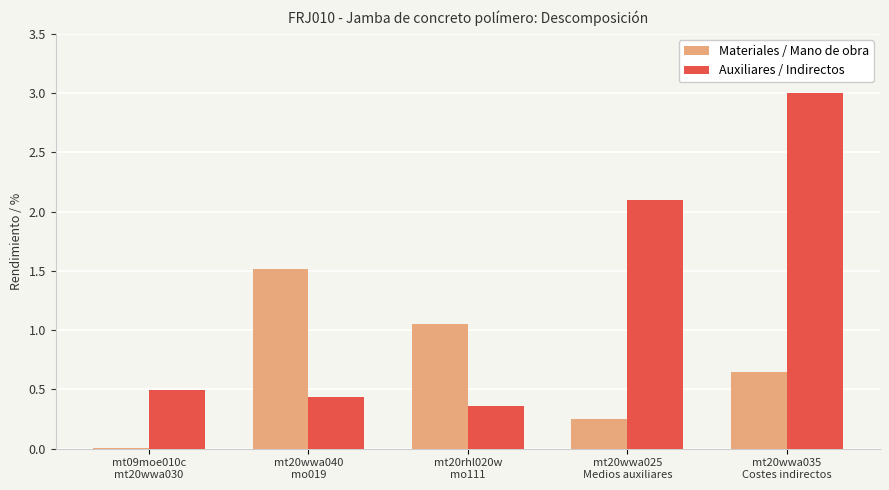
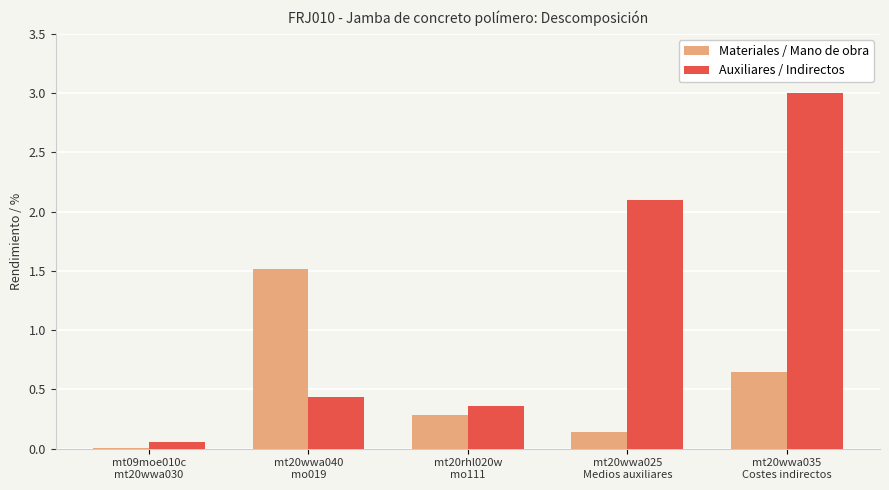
  {
    "Materiales / Mano de obra": {
      "mt20wwa040 mo019": 1.52,
-     "mt20rhl020w mo111": 1.05,
-     "mt20wwa025 Medios auxiliares": 0.25,
+     "mt20rhl020w mo111": 0.28,
+     "mt20wwa025 Medios auxiliares": 0.14,
      "mt20wwa035 Costes indirectos": 0.65
    },
    "Auxiliares / Indirectos": {
-     "mt09moe010c mt20wwa030": 0.50,
+     "mt09moe010c mt20wwa030": 0.06,
      "mt20wwa040 mo019": 0.43,
      "mt20rhl020w mo111": 0.36,
      "mt20wwa025 Medios auxiliares": 2.10,
      "mt20wwa035 Costes indirectos": 3.00
    }
  }
